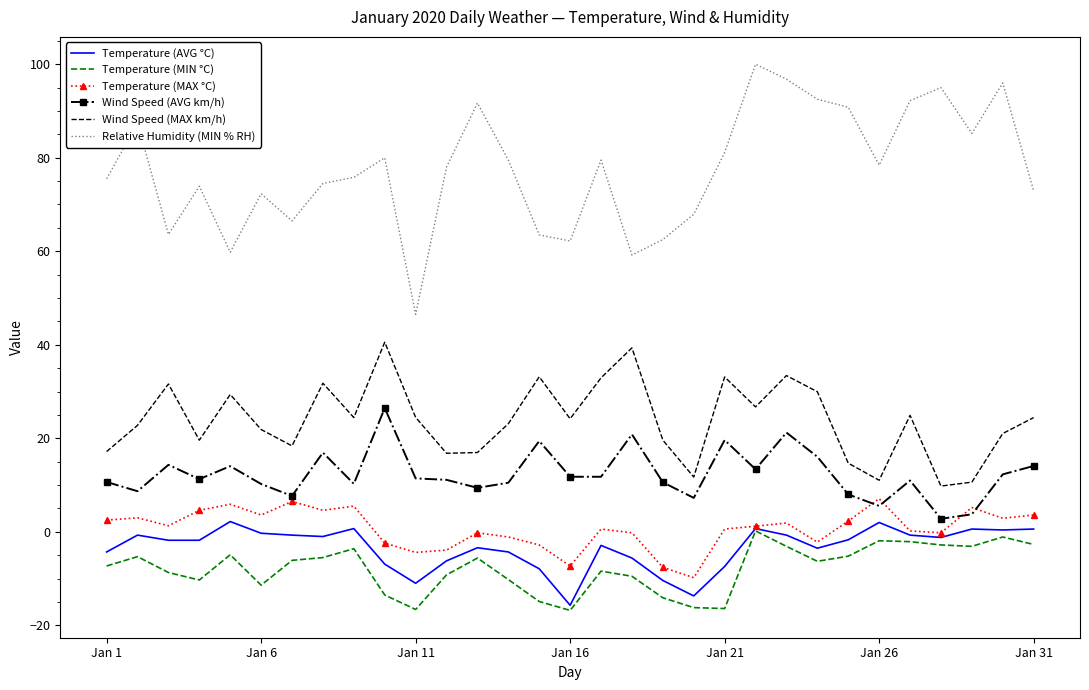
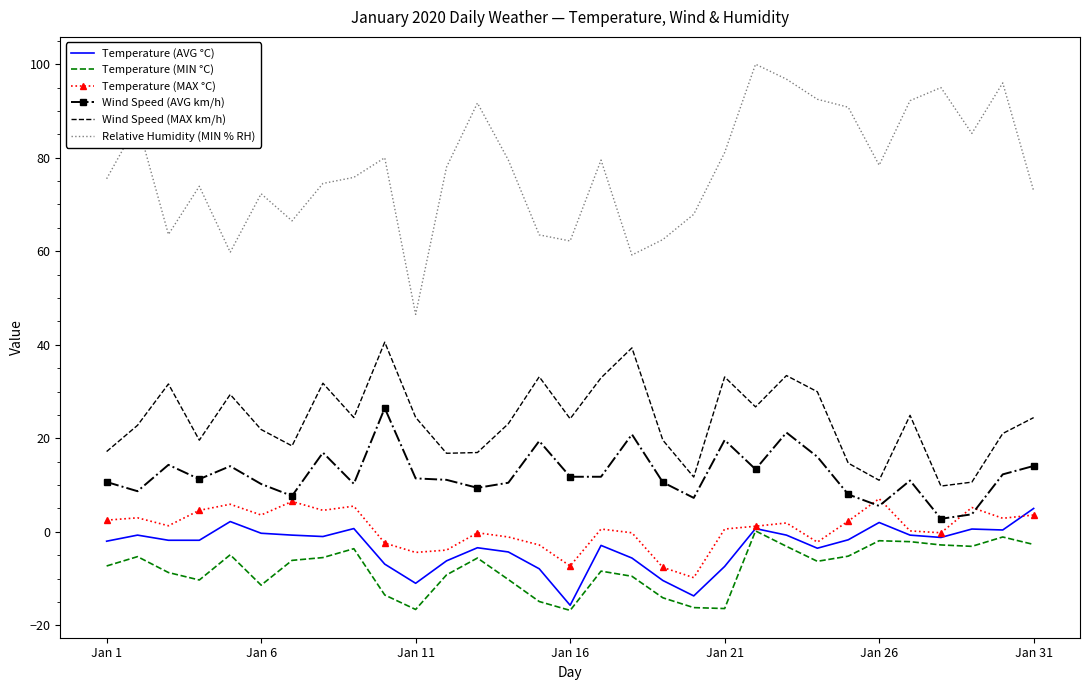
  {
    "Temperature (AVG °C)": {
-     "Jan 1": -4,
+     "Jan 1": -2,
      "Jan 6": 0,
      "Jan 11": -11,
      "Jan 16": -16,
      "Jan 21": -7,
      "Jan 26": 2,
-     "Jan 31": 1
+     "Jan 31": 5
    },
    "Temperature (MIN °C)": {
      "Jan 1": -7,
      "Jan 6": -11,
      "Jan 11": -17,
      "Jan 16": -17,
      "Jan 21": -16,
      "Jan 26": -2,
      "Jan 31": -3
    },
    "Temperature (MAX °C)": {
      "Jan 1": 3,
      "Jan 6": 4,
      "Jan 11": -4,
      "Jan 16": -7,
      "Jan 21": 1,
      "Jan 26": 7,
      "Jan 31": 4
    },
    "Relative Humidity (MIN % RH)": {
      "Jan 1": 76,
      "Jan 6": 72,
      "Jan 11": 47,
      "Jan 16": 62,
      "Jan 21": 81,
      "Jan 26": 78,
      "Jan 31": 73
    }
  }
